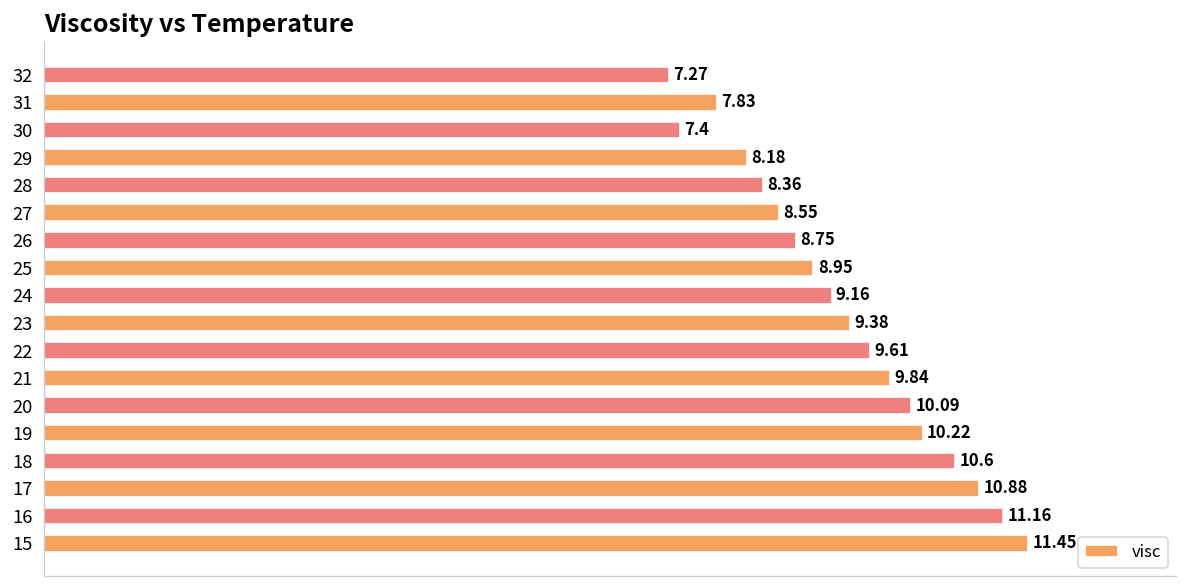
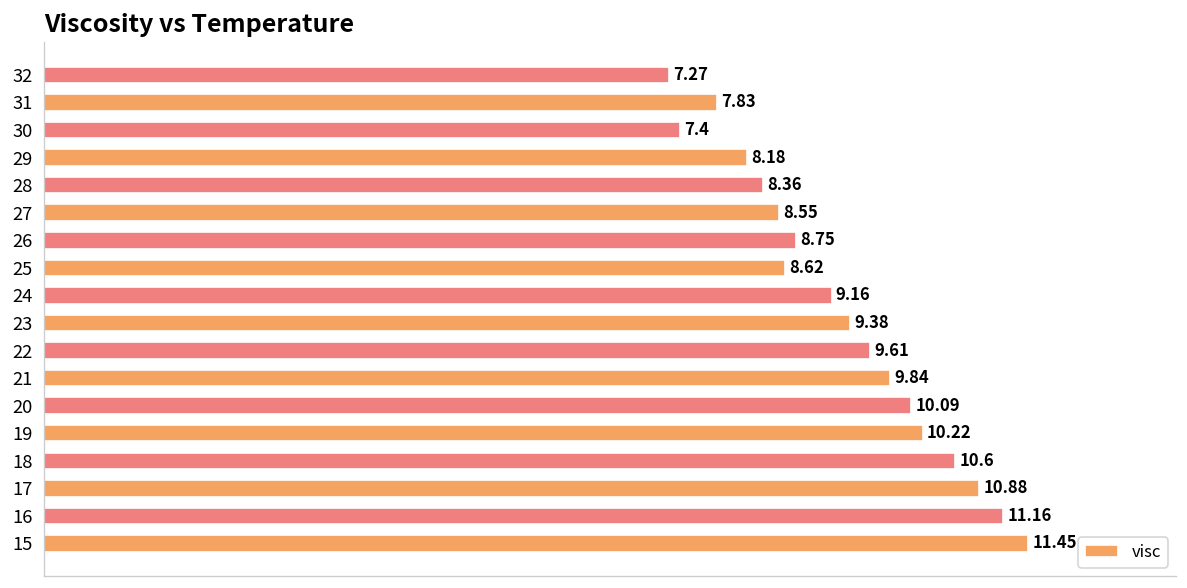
  {
    "32": 7.27,
    "31": 7.83,
    "30": 7.4,
    "29": 8.18,
    "28": 8.36,
    "27": 8.55,
    "26": 8.75,
-   "25": 8.95,
+   "25": 8.62,
    "24": 9.16,
    "23": 9.38,
    "22": 9.61,
    "21": 9.84,
    "20": 10.09,
    "19": 10.22,
    "18": 10.6,
    "17": 10.88,
    "16": 11.16,
    "15": 11.45
  }
